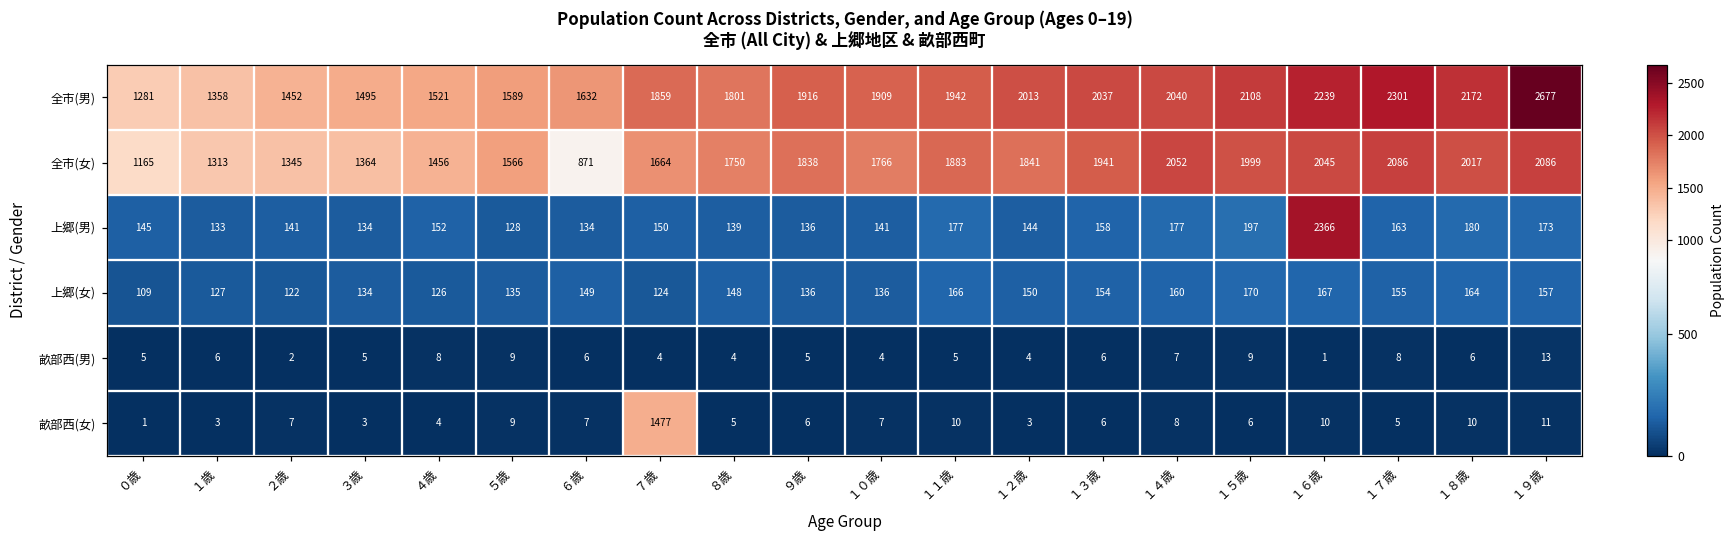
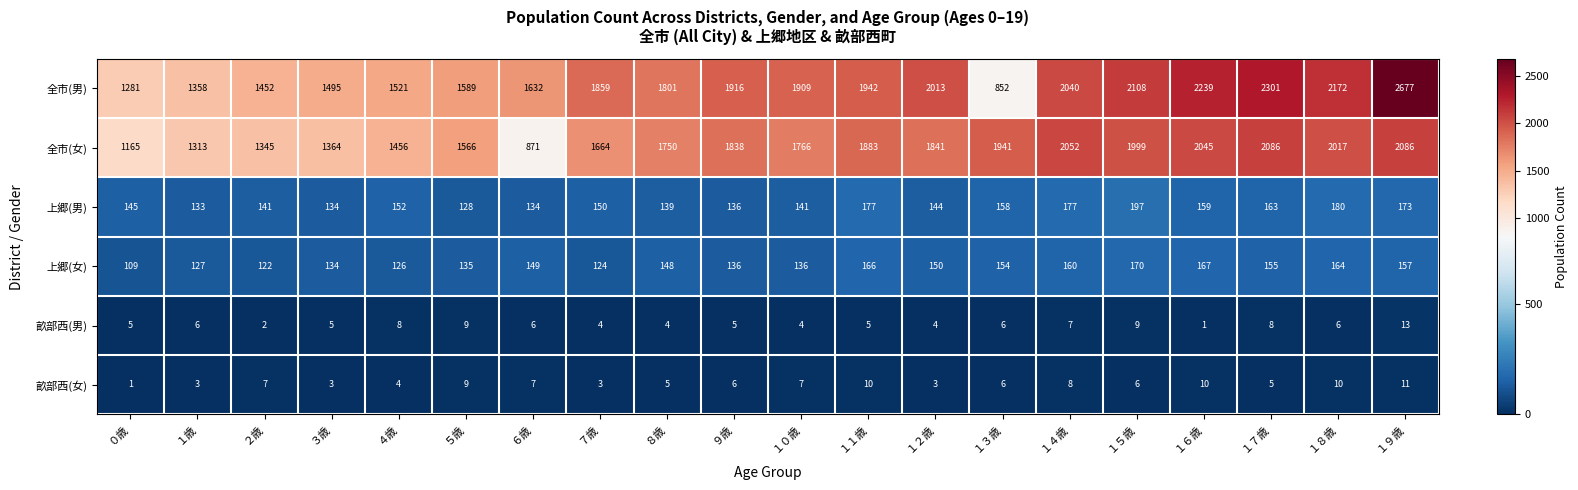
  {
    "全市(男)": {
      "０歳": 1281,
      "１歳": 1358,
      "２歳": 1452,
      "３歳": 1495,
      "４歳": 1521,
      "５歳": 1589,
      "６歳": 1632,
      "７歳": 1859,
      "８歳": 1801,
      "９歳": 1916,
      "１０歳": 1909,
      "１１歳": 1942,
      "１２歳": 2013,
-     "１３歳": 2037,
+     "１３歳": 852,
      "１４歳": 2040,
      "１５歳": 2108,
      "１６歳": 2239,
      "１７歳": 2301,
      "１８歳": 2172,
      "１９歳": 2677
    },
    "全市(女)": {
      "０歳": 1165,
      "１歳": 1313,
      "２歳": 1345,
      "３歳": 1364,
      "４歳": 1456,
      "５歳": 1566,
      "６歳": 871,
      "７歳": 1664,
      "８歳": 1750,
      "９歳": 1838,
      "１０歳": 1766,
      "１１歳": 1883,
      "１２歳": 1841,
      "１３歳": 1941,
      "１４歳": 2052,
      "１５歳": 1999,
      "１６歳": 2045,
      "１７歳": 2086,
      "１８歳": 2017,
      "１９歳": 2086
    },
    "上郷(男)": {
      "０歳": 145,
      "１歳": 133,
      "２歳": 141,
      "３歳": 134,
      "４歳": 152,
      "５歳": 128,
      "６歳": 134,
      "７歳": 150,
      "８歳": 139,
      "９歳": 136,
      "１０歳": 141,
      "１１歳": 177,
      "１２歳": 144,
      "１３歳": 158,
      "１４歳": 177,
      "１５歳": 197,
-     "１６歳": 2366,
+     "１６歳": 159,
      "１７歳": 163,
      "１８歳": 180,
      "１９歳": 173
    },
    "上郷(女)": {
      "０歳": 109,
      "１歳": 127,
      "２歳": 122,
      "３歳": 134,
      "４歳": 126,
      "５歳": 135,
      "６歳": 149,
      "７歳": 124,
      "８歳": 148,
      "９歳": 136,
      "１０歳": 136,
      "１１歳": 166,
      "１２歳": 150,
      "１３歳": 154,
      "１４歳": 160,
      "１５歳": 170,
      "１６歳": 167,
      "１７歳": 155,
      "１８歳": 164,
      "１９歳": 157
    },
    "畝部西(男)": {
      "０歳": 5,
      "１歳": 6,
      "２歳": 2,
      "３歳": 5,
      "４歳": 8,
      "５歳": 9,
      "６歳": 6,
      "７歳": 4,
      "８歳": 4,
      "９歳": 5,
      "１０歳": 4,
      "１１歳": 5,
      "１２歳": 4,
      "１３歳": 6,
      "１４歳": 7,
      "１５歳": 9,
      "１６歳": 1,
      "１７歳": 8,
      "１８歳": 6,
      "１９歳": 13
    },
    "畝部西(女)": {
      "０歳": 1,
      "１歳": 3,
      "２歳": 7,
      "３歳": 3,
      "４歳": 4,
      "５歳": 9,
      "６歳": 7,
-     "７歳": 1477,
+     "７歳": 3,
      "８歳": 5,
      "９歳": 6,
      "１０歳": 7,
      "１１歳": 10,
      "１２歳": 3,
      "１３歳": 6,
      "１４歳": 8,
      "１５歳": 6,
      "１６歳": 10,
      "１７歳": 5,
      "１８歳": 10,
      "１９歳": 11
    }
  }
